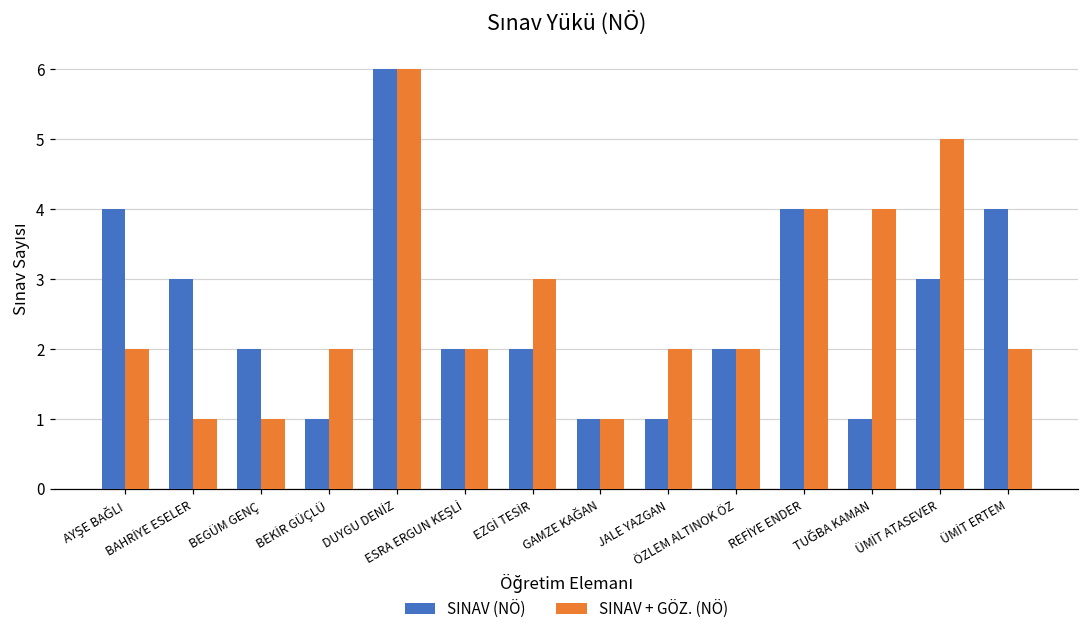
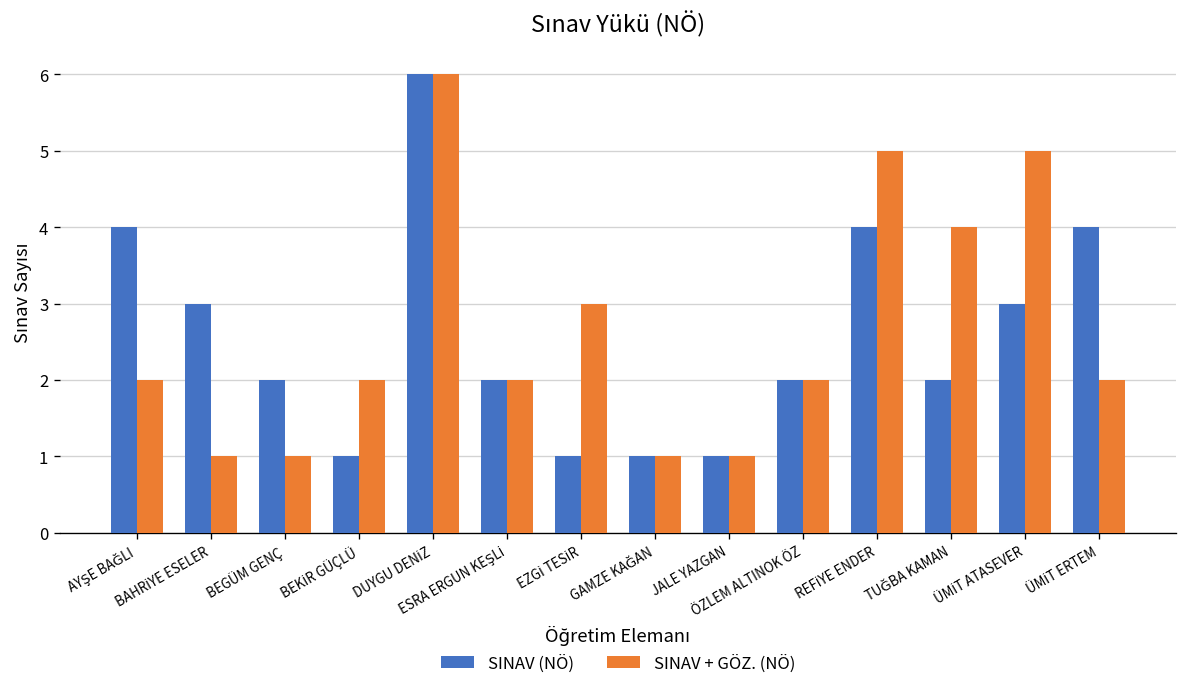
  {
    "SINAV (NÖ)": {
      "AYŞE BAĞLI": 4,
      "BAHRİYE ESELER": 3,
      "BEGÜM GENÇ": 2,
      "BEKİR GÜÇLÜ": 1,
      "DUYGU DENİZ": 6,
      "ESRA ERGUN KEŞLİ": 2,
-     "EZGİ TESİR": 2,
+     "EZGİ TESİR": 1,
      "GAMZE KAĞAN": 1,
      "JALE YAZGAN": 1,
      "ÖZLEM ALTINOK ÖZ": 2,
      "REFİYE ENDER": 4,
-     "TUĞBA KAMAN": 1,
+     "TUĞBA KAMAN": 2,
      "ÜMİT ATASEVER": 3,
      "ÜMİT ERTEM": 4
    },
    "SINAV + GÖZ. (NÖ)": {
      "AYŞE BAĞLI": 2,
      "BAHRİYE ESELER": 1,
      "BEGÜM GENÇ": 1,
      "BEKİR GÜÇLÜ": 2,
      "DUYGU DENİZ": 6,
      "ESRA ERGUN KEŞLİ": 2,
      "EZGİ TESİR": 3,
      "GAMZE KAĞAN": 1,
-     "JALE YAZGAN": 2,
+     "JALE YAZGAN": 1,
      "ÖZLEM ALTINOK ÖZ": 2,
-     "REFİYE ENDER": 4,
+     "REFİYE ENDER": 5,
      "TUĞBA KAMAN": 4,
      "ÜMİT ATASEVER": 5,
      "ÜMİT ERTEM": 2
    }
  }
